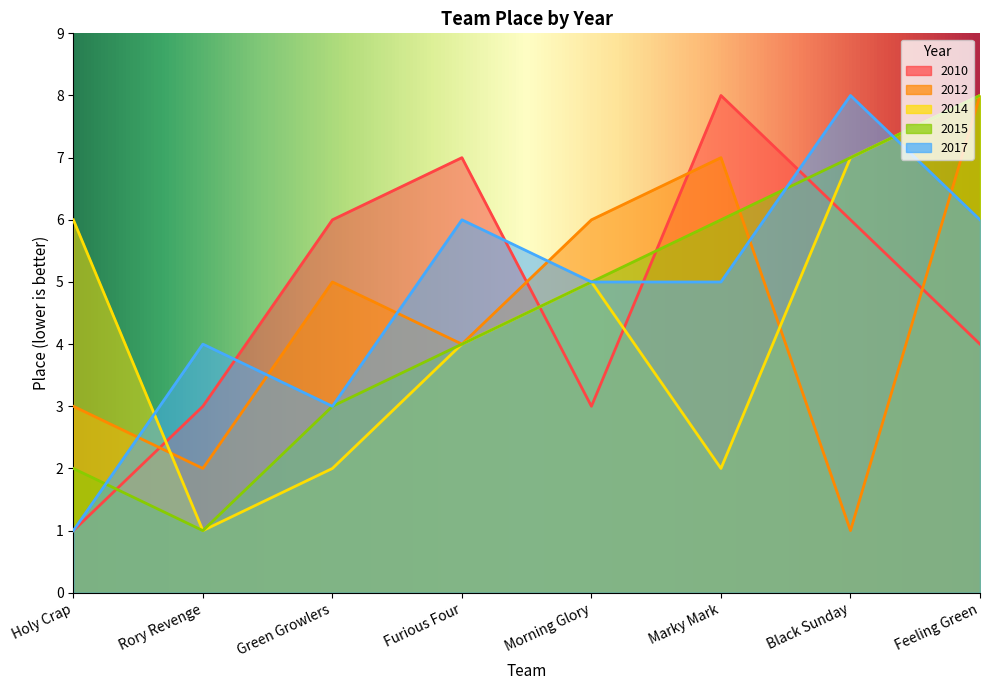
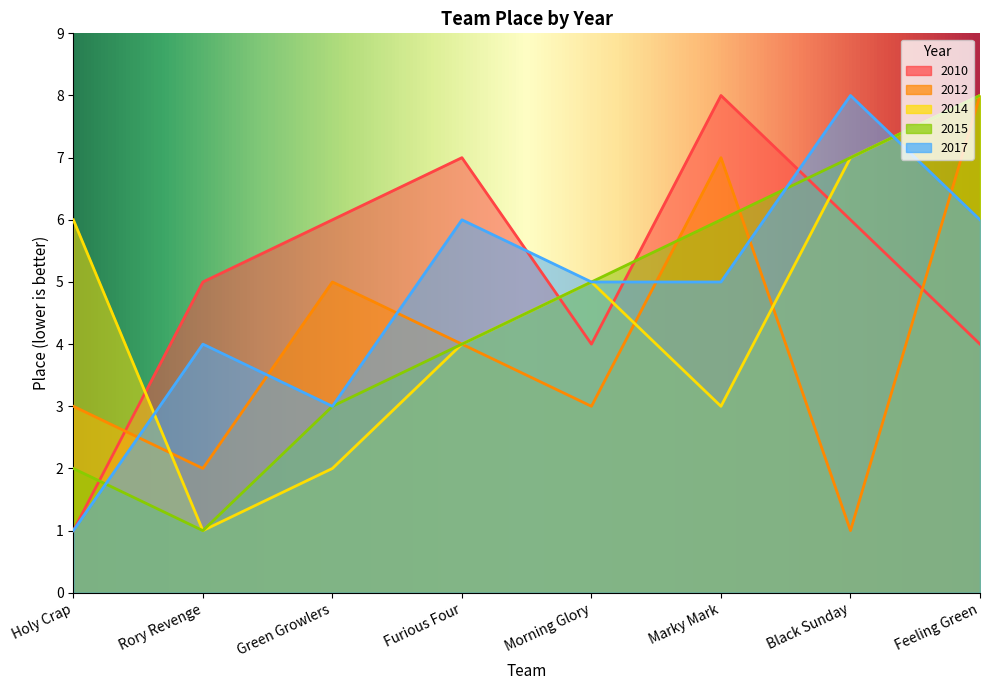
  {
    "2010": {
-     "Rory Revenge": 3,
+     "Rory Revenge": 5,
      "Green Growlers": 6,
      "Furious Four": 7,
-     "Morning Glory": 3,
+     "Morning Glory": 4,
      "Marky Mark": 8,
      "Black Sunday": 6,
      "Feeling Green": 4
    },
    "2012": {
      "Holy Crap": 3,
      "Rory Revenge": 2,
      "Green Growlers": 5,
-     "Morning Glory": 6,
+     "Morning Glory": 3,
      "Marky Mark": 7,
      "Black Sunday": 1
    },
    "2014": {
      "Holy Crap": 6,
      "Green Growlers": 2,
-     "Marky Mark": 2
+     "Marky Mark": 3
    },
    "2015": {
      "Holy Crap": 2,
      "Marky Mark": 6
    },
    "2017": {
      "Rory Revenge": 4,
      "Furious Four": 6,
      "Marky Mark": 5,
      "Black Sunday": 8,
      "Feeling Green": 6
    }
  }
